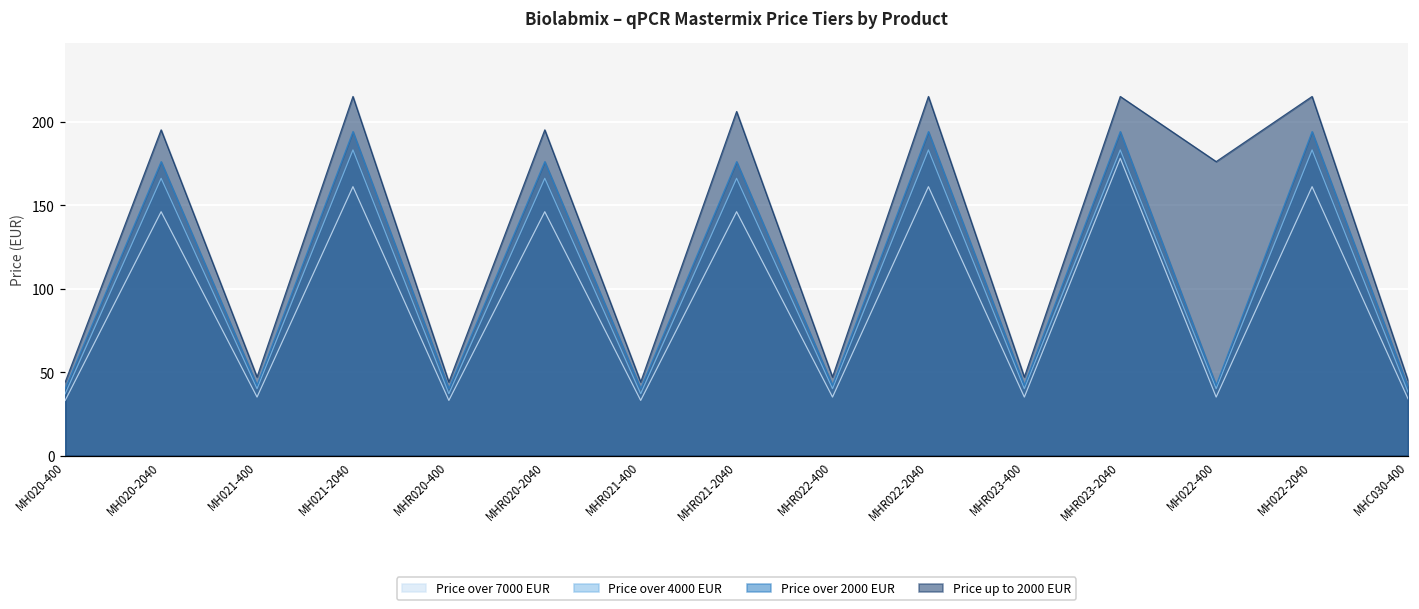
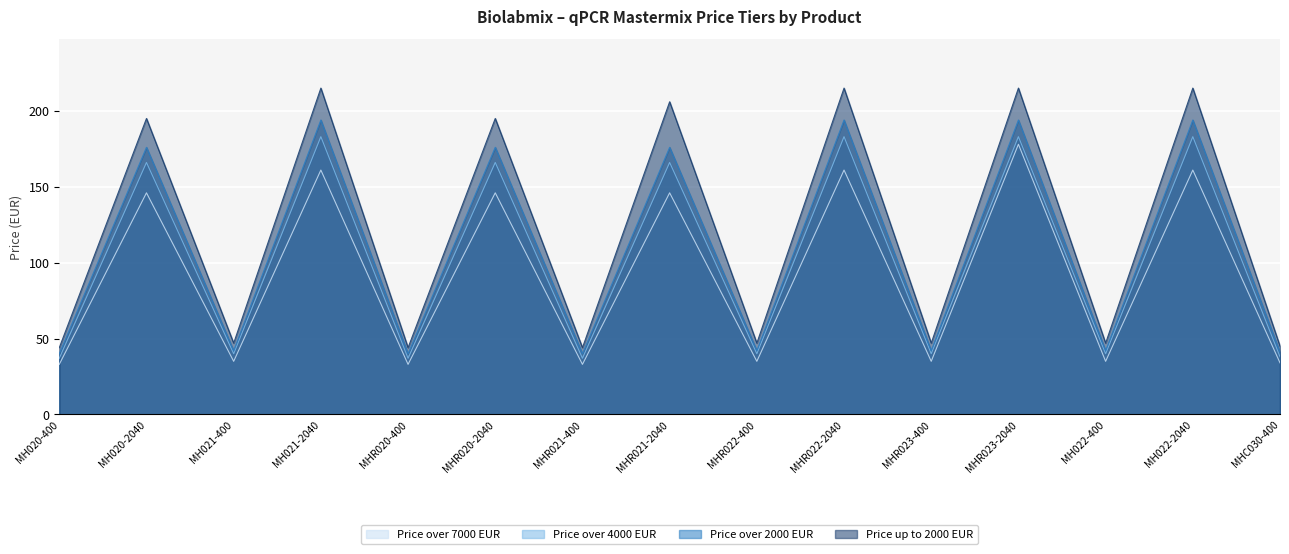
  {
    "Price over 7000 EUR": {
      "MH020-400": 33,
      "MH020-2040": 146,
      "MH021-400": 35,
      "MH021-2040": 161,
      "MHR020-400": 33,
      "MHR020-2040": 146,
      "MHR021-400": 33,
      "MHR021-2040": 146,
      "MHR022-400": 35,
      "MHR022-2040": 161,
      "MHR023-400": 35,
      "MHR023-2040": 178,
      "MH022-400": 35,
      "MH022-2040": 161,
      "MHC030-400": 34
    },
    "Price over 4000 EUR": {
      "MH020-400": 37,
      "MH020-2040": 166,
      "MH021-400": 40,
      "MH021-2040": 183,
      "MHR020-400": 37,
      "MHR020-2040": 166,
      "MHR021-400": 37,
      "MHR021-2040": 166,
      "MHR022-400": 40,
      "MHR022-2040": 183,
      "MHR023-400": 40,
      "MHR023-2040": 183,
      "MH022-400": 40,
      "MH022-2040": 183,
      "MHC030-400": 38
    },
    "Price over 2000 EUR": {
      "MH020-400": 40,
      "MH020-2040": 176,
      "MH021-400": 42,
      "MH021-2040": 194,
      "MHR020-400": 40,
      "MHR020-2040": 176,
      "MHR021-400": 40,
      "MHR021-2040": 176,
      "MHR022-400": 42,
      "MHR022-2040": 194,
      "MHR023-400": 42,
      "MHR023-2040": 194,
      "MH022-400": 42,
      "MH022-2040": 194,
      "MHC030-400": 41
    },
    "Price up to 2000 EUR": {
      "MH020-400": 44,
      "MH020-2040": 195,
      "MH021-400": 47,
      "MH021-2040": 215,
      "MHR020-400": 44,
      "MHR020-2040": 195,
      "MHR021-400": 44,
      "MHR021-2040": 206,
      "MHR022-400": 47,
      "MHR022-2040": 215,
      "MHR023-400": 47,
      "MHR023-2040": 215,
-     "MH022-400": 176,
+     "MH022-400": 47,
      "MH022-2040": 215,
      "MHC030-400": 45
    }
  }
